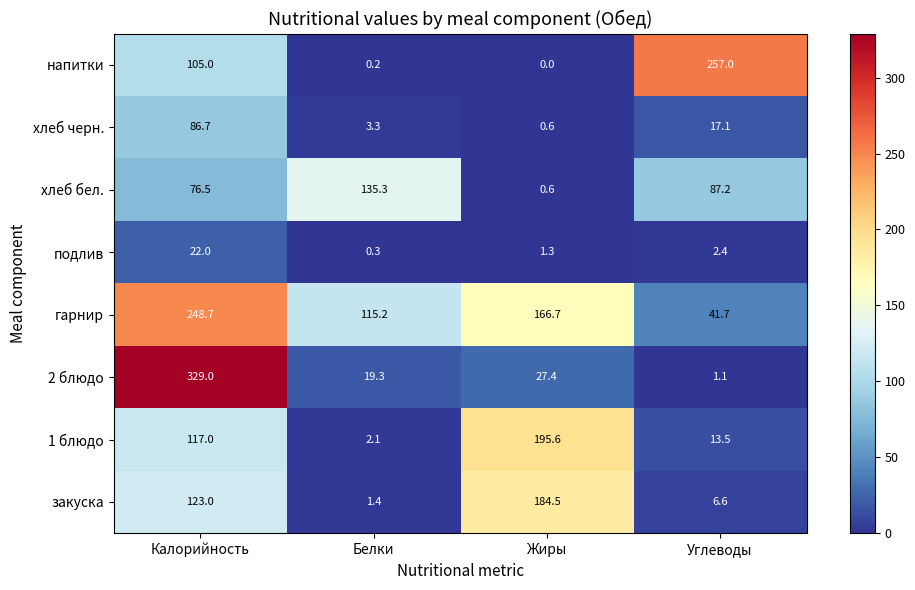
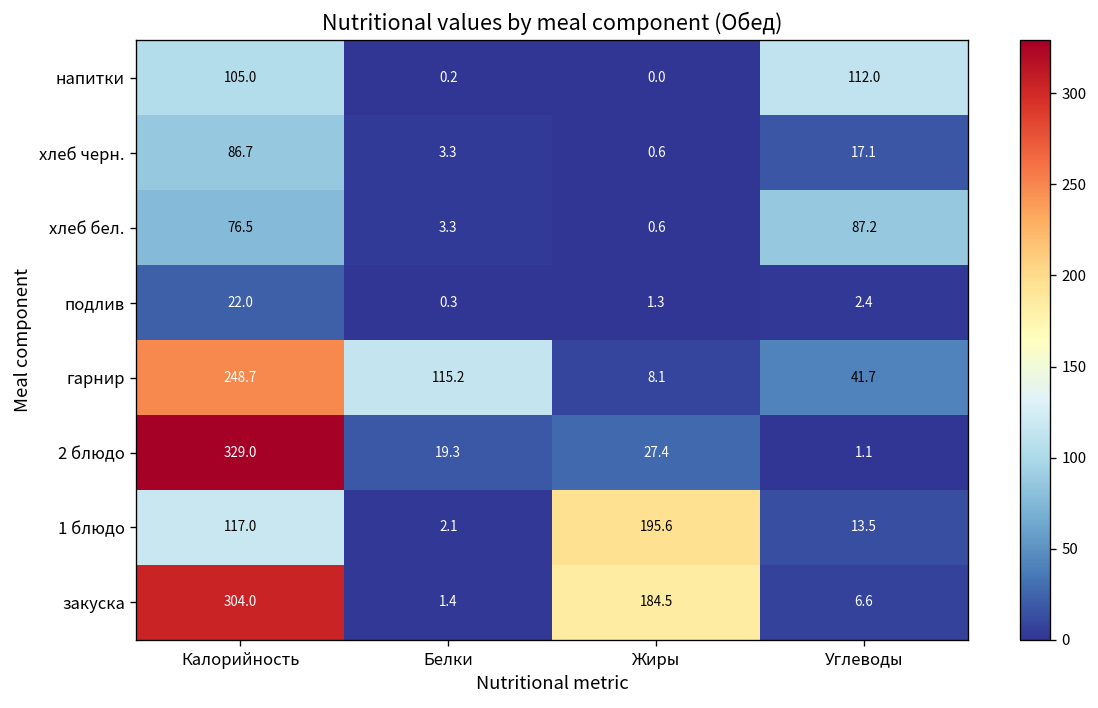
  {
    "напитки": {
      "Калорийность": 105.0,
      "Белки": 0.2,
      "Жиры": 0.0,
-     "Углеводы": 257.0
+     "Углеводы": 112.0
    },
    "хлеб черн.": {
      "Калорийность": 86.7,
      "Белки": 3.3,
      "Жиры": 0.6,
      "Углеводы": 17.1
    },
    "хлеб бел.": {
      "Калорийность": 76.5,
-     "Белки": 135.3,
+     "Белки": 3.3,
      "Жиры": 0.6,
      "Углеводы": 87.2
    },
    "подлив": {
      "Калорийность": 22.0,
      "Белки": 0.3,
      "Жиры": 1.3,
      "Углеводы": 2.4
    },
    "гарнир": {
      "Калорийность": 248.7,
      "Белки": 115.2,
-     "Жиры": 166.7,
+     "Жиры": 8.1,
      "Углеводы": 41.7
    },
    "2 блюдо": {
      "Калорийность": 329.0,
      "Белки": 19.3,
      "Жиры": 27.4,
      "Углеводы": 1.1
    },
    "1 блюдо": {
      "Калорийность": 117.0,
      "Белки": 2.1,
      "Жиры": 195.6,
      "Углеводы": 13.5
    },
    "закуска": {
-     "Калорийность": 123.0,
+     "Калорийность": 304.0,
      "Белки": 1.4,
      "Жиры": 184.5,
      "Углеводы": 6.6
    }
  }
